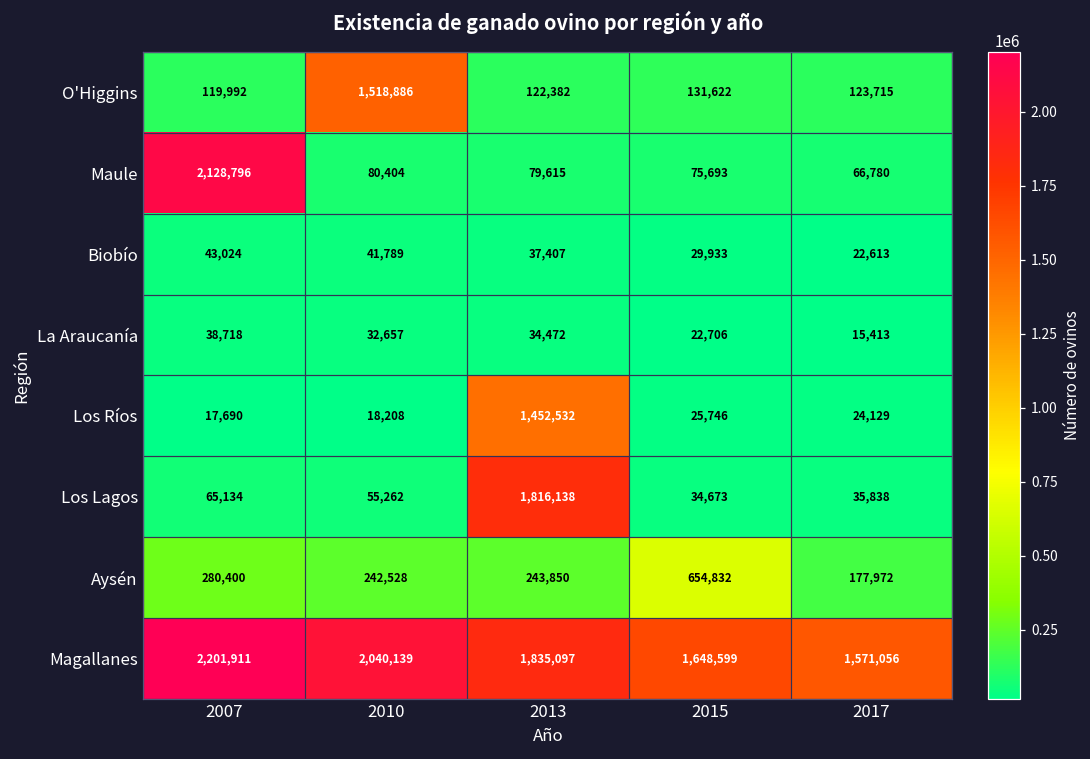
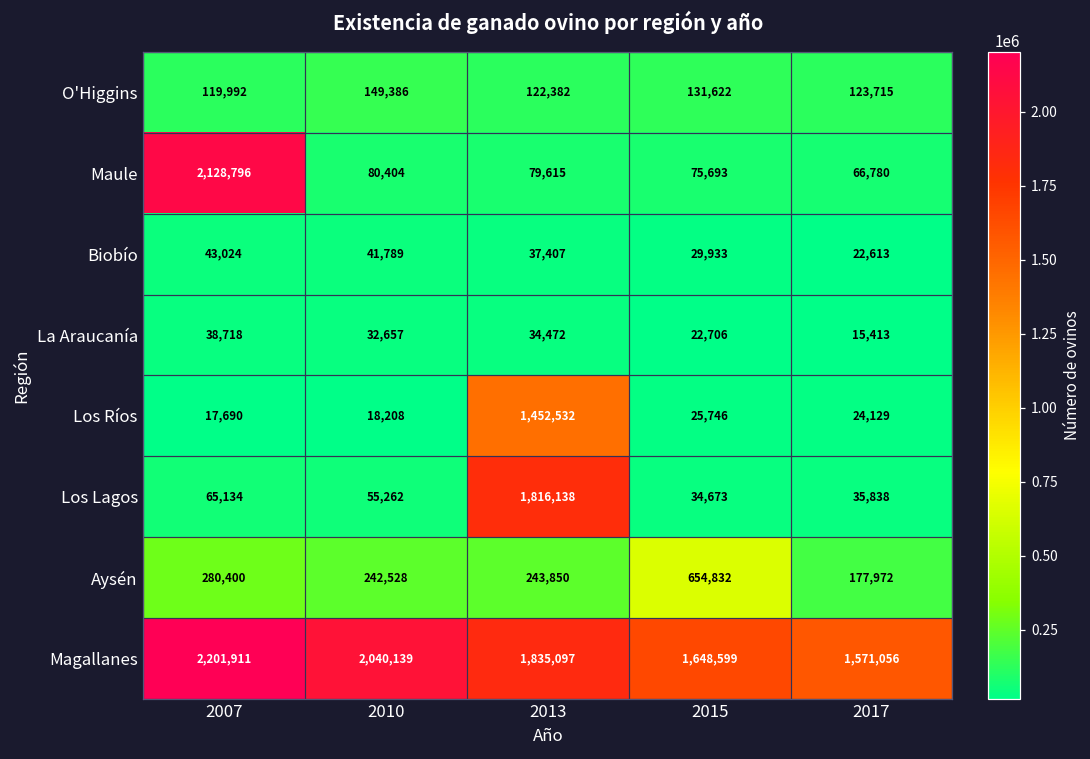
  {
    "O'Higgins": {
      "2007": "119,992",
-     "2010": "1,518,886",
+     "2010": "149,386",
      "2013": "122,382",
      "2015": "131,622",
      "2017": "123,715"
    },
    "Maule": {
      "2007": "2,128,796",
      "2010": "80,404",
      "2013": "79,615",
      "2015": "75,693",
      "2017": "66,780"
    },
    "Biobío": {
      "2007": "43,024",
      "2010": "41,789",
      "2013": "37,407",
      "2015": "29,933",
      "2017": "22,613"
    },
    "La Araucanía": {
      "2007": "38,718",
      "2010": "32,657",
      "2013": "34,472",
      "2015": "22,706",
      "2017": "15,413"
    },
    "Los Ríos": {
      "2007": "17,690",
      "2010": "18,208",
      "2013": "1,452,532",
      "2015": "25,746",
      "2017": "24,129"
    },
    "Los Lagos": {
      "2007": "65,134",
      "2010": "55,262",
      "2013": "1,816,138",
      "2015": "34,673",
      "2017": "35,838"
    },
    "Aysén": {
      "2007": "280,400",
      "2010": "242,528",
      "2013": "243,850",
      "2015": "654,832",
      "2017": "177,972"
    },
    "Magallanes": {
      "2007": "2,201,911",
      "2010": "2,040,139",
      "2013": "1,835,097",
      "2015": "1,648,599",
      "2017": "1,571,056"
    }
  }
